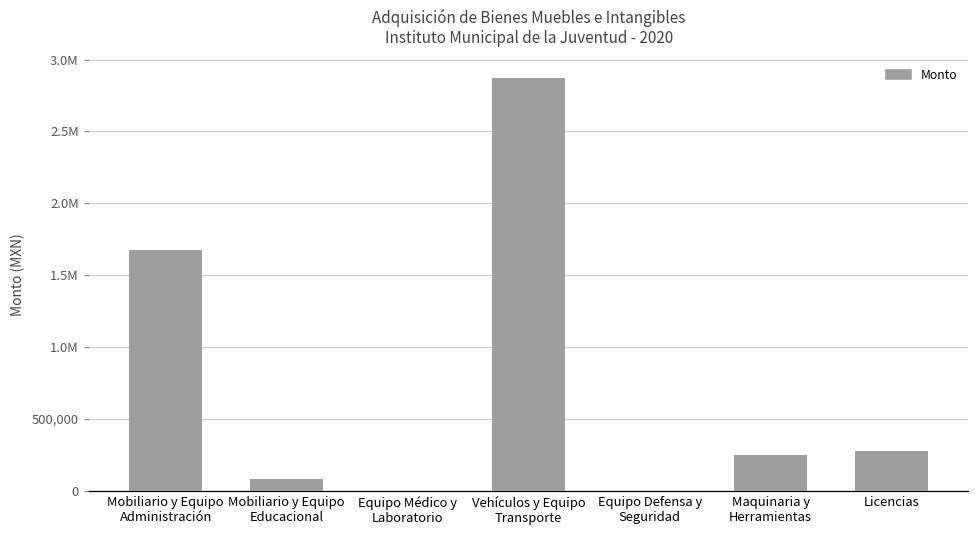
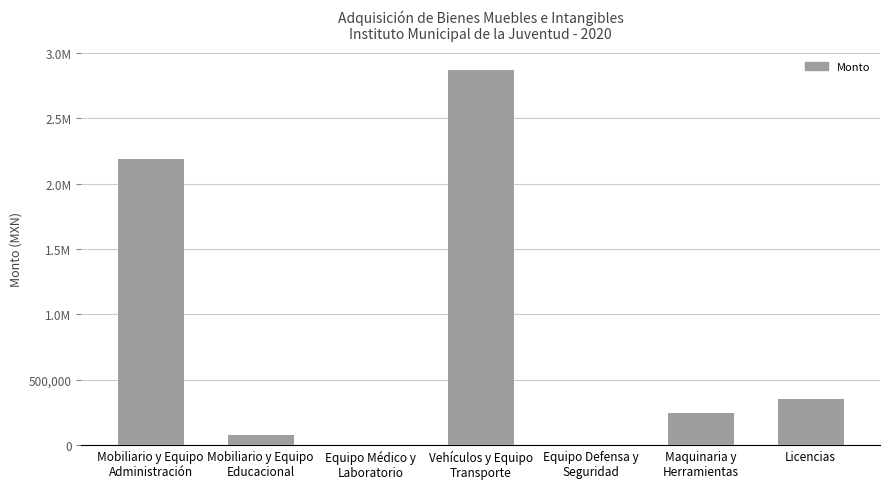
  {
-   "Mobiliario y Equipo Administración": "1,670,000",
+   "Mobiliario y Equipo Administración": "2,190,000",
    "Mobiliario y Equipo Educacional": "80,000",
    "Equipo Médico y Laboratorio": "0",
    "Vehículos y Equipo Transporte": "2,870,000",
    "Equipo Defensa y Seguridad": "0",
    "Maquinaria y Herramientas": "250,000",
-   "Licencias": "280,000"
+   "Licencias": "350,000"
  }
